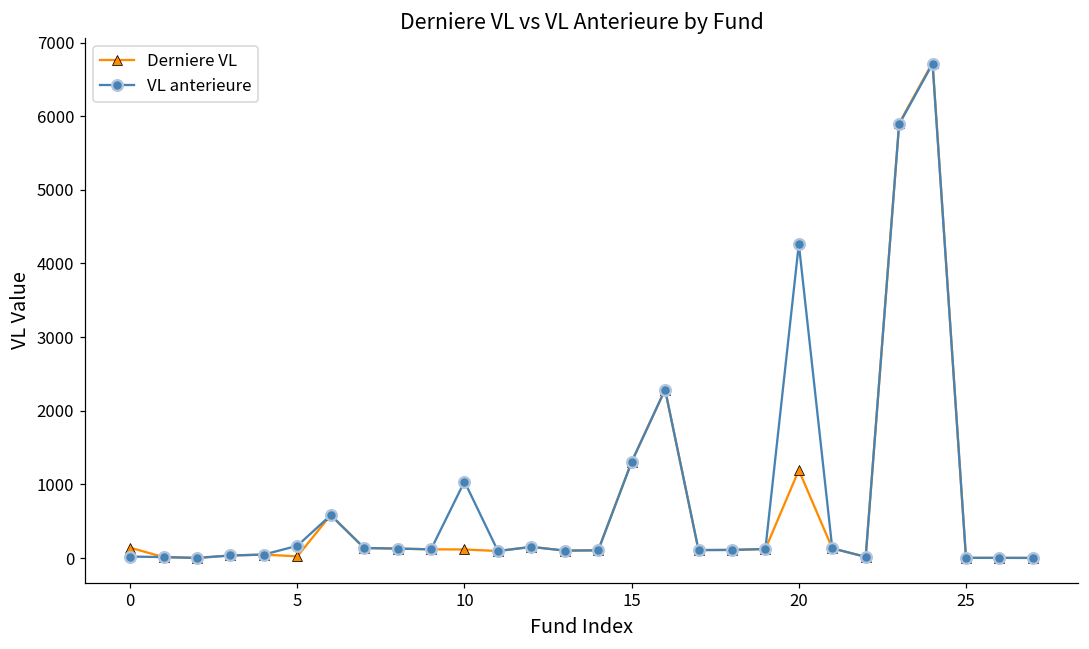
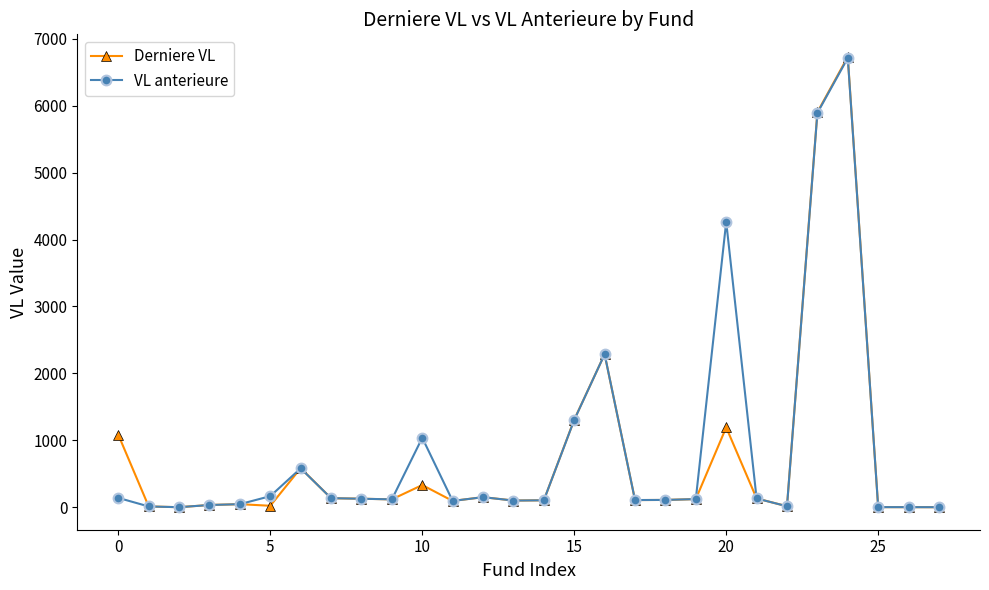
  {
    "Derniere VL": {
-     "0": 100,
+     "0": 1100,
      "5": 0,
-     "10": 100,
+     "10": 300,
      "20": 1200
    },
    "VL anterieure": {
-     "0": 0,
+     "0": 100,
      "5": 200,
      "10": 1000,
      "20": 4300
    }
  }
